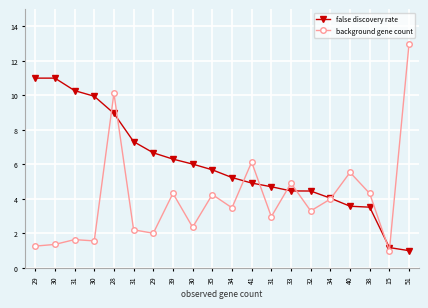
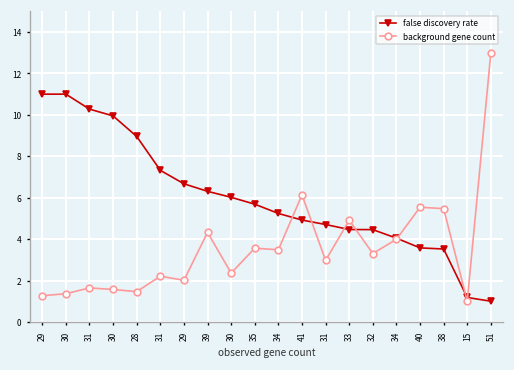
  {
    "false discovery rate": {
      "28": 9.0,
      "39": 6.3,
      "35": 5.7,
      "41": 4.9,
      "33": 4.5,
      "32": 4.5,
      "40": 3.6,
      "38": 3.5,
      "15": 1.2,
      "51": 1.0
    },
    "background gene count": {
-     "28": 10.1,
+     "28": 1.5,
      "39": 4.3,
-     "35": 4.3,
+     "35": 3.6,
      "41": 6.1,
      "33": 4.9,
      "32": 3.3,
      "40": 5.5,
-     "38": 4.3,
+     "38": 5.5,
      "15": 1.0,
      "51": 13.0
    }
  }
